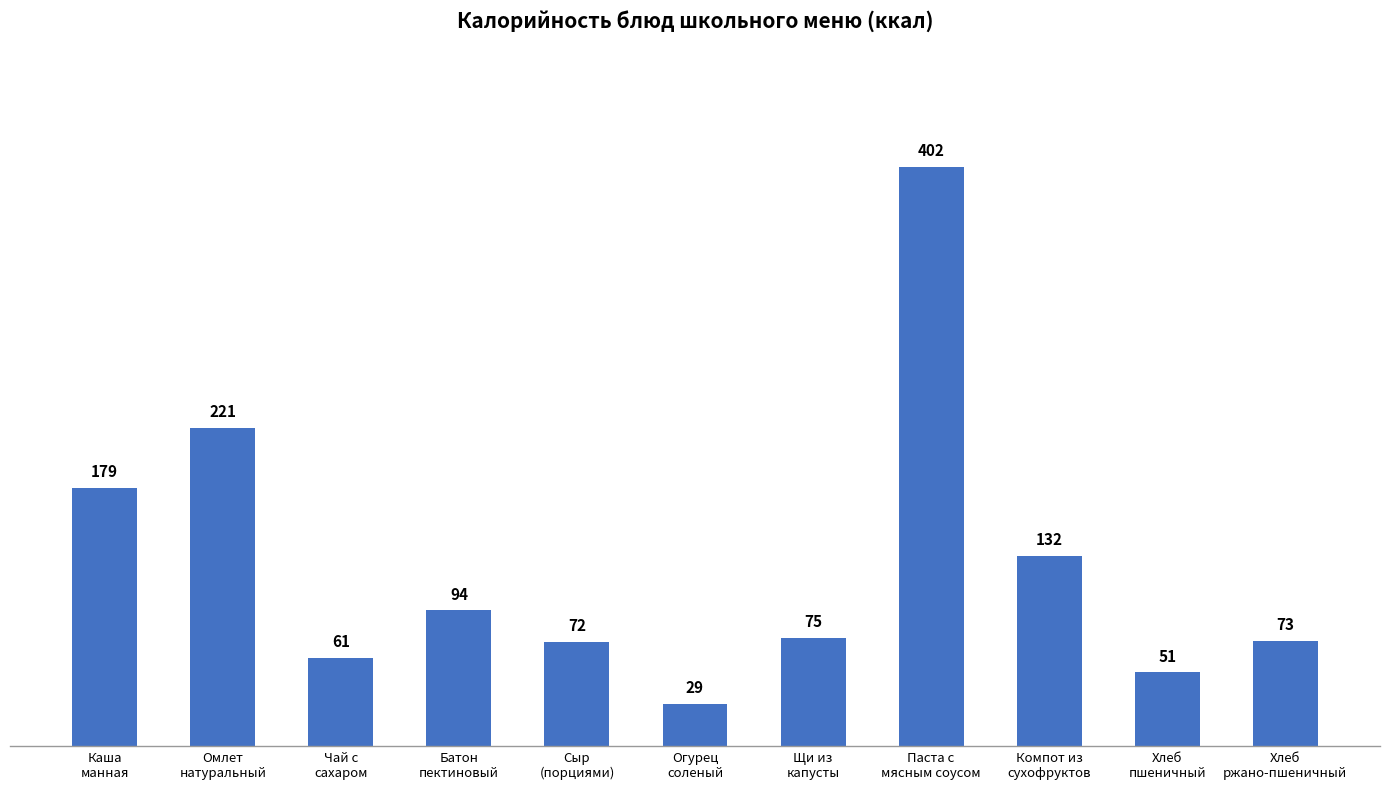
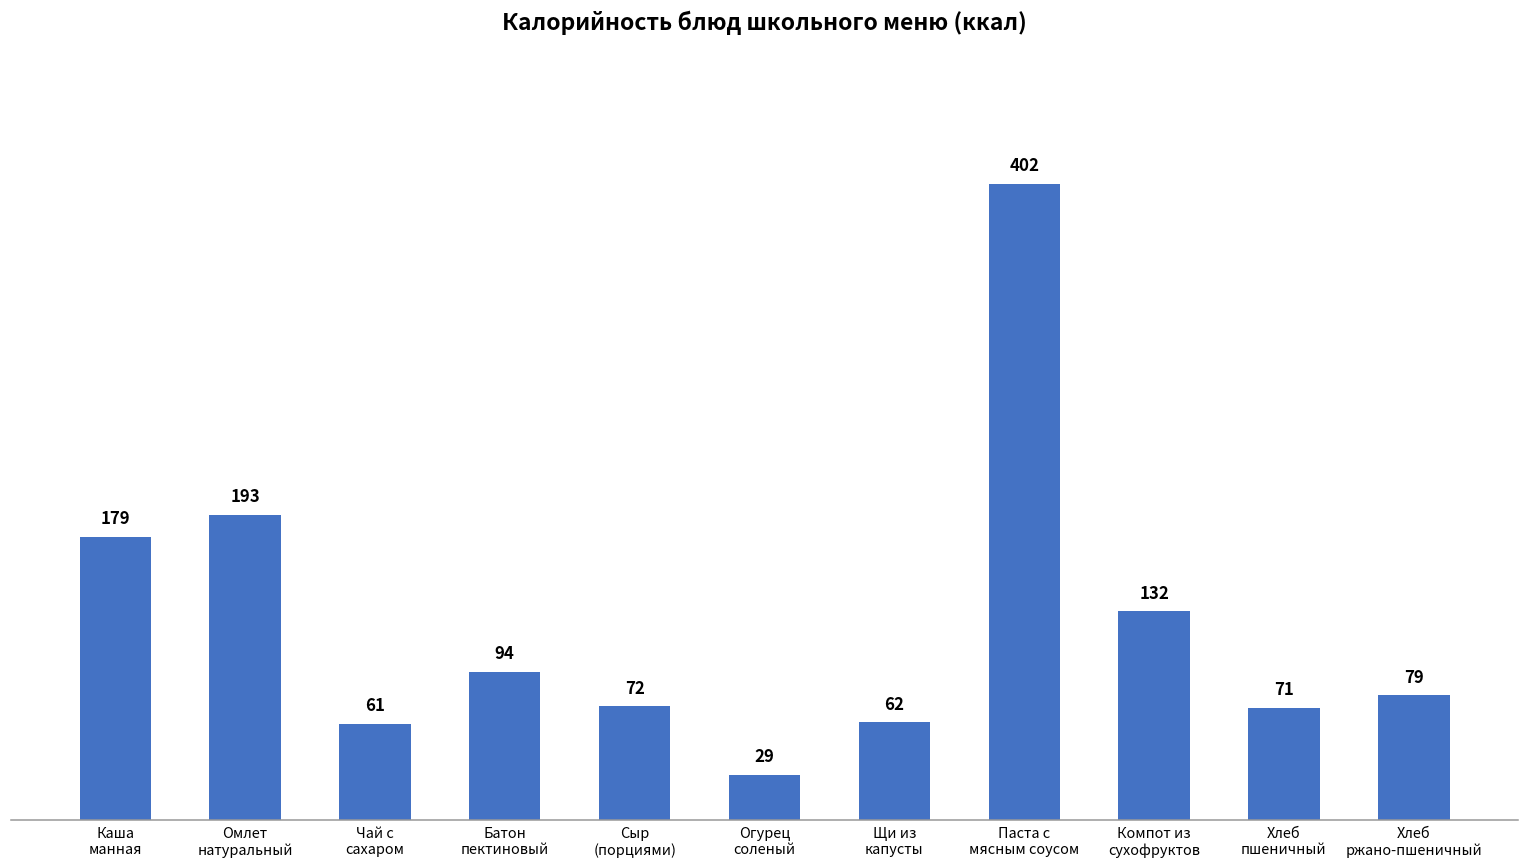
  {
    "Каша манная": 179,
-   "Омлет натуральный": 221,
+   "Омлет натуральный": 193,
    "Чай с сахаром": 61,
    "Батон пектиновый": 94,
    "Сыр (порциями)": 72,
    "Огурец соленый": 29,
-   "Щи из капусты": 75,
+   "Щи из капусты": 62,
    "Паста с мясным соусом": 402,
    "Компот из сухофруктов": 132,
-   "Хлеб пшеничный": 51,
-   "Хлеб ржано-пшеничный": 73
+   "Хлеб пшеничный": 71,
+   "Хлеб ржано-пшеничный": 79
  }
